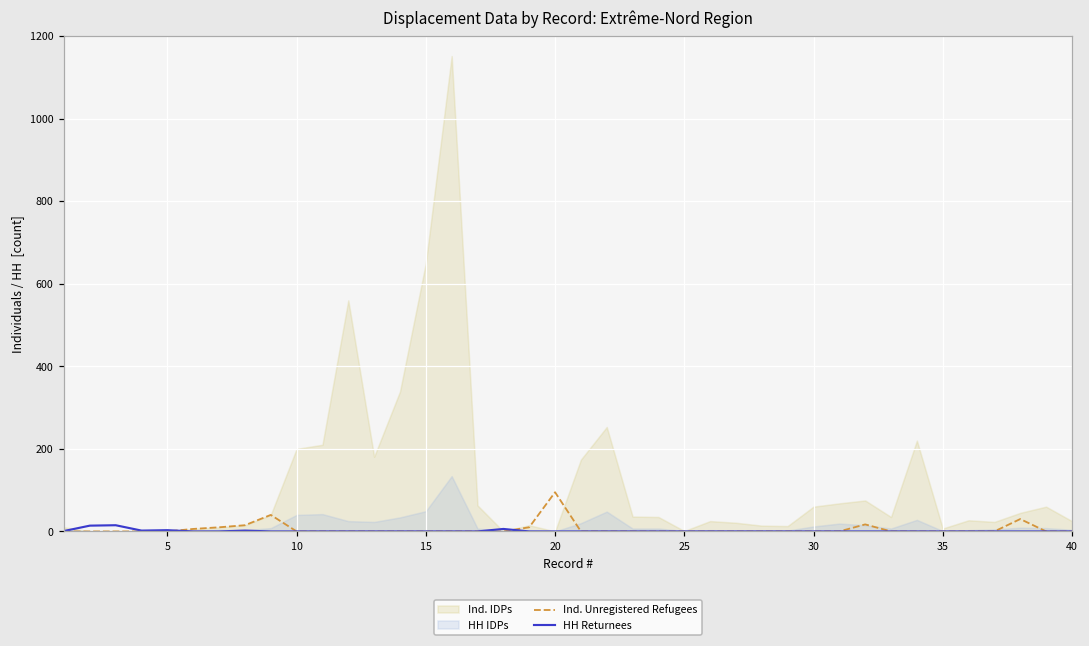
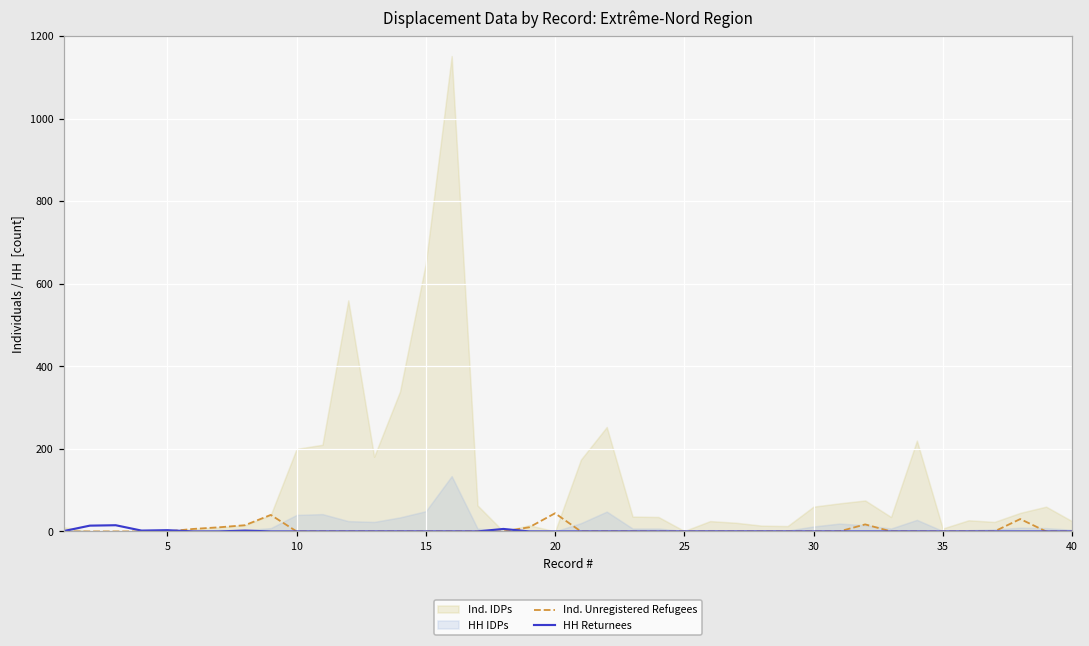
  {
    "Ind. Unregistered Refugees": {
-     "20": 100
+     "20": 40
    }
  }
